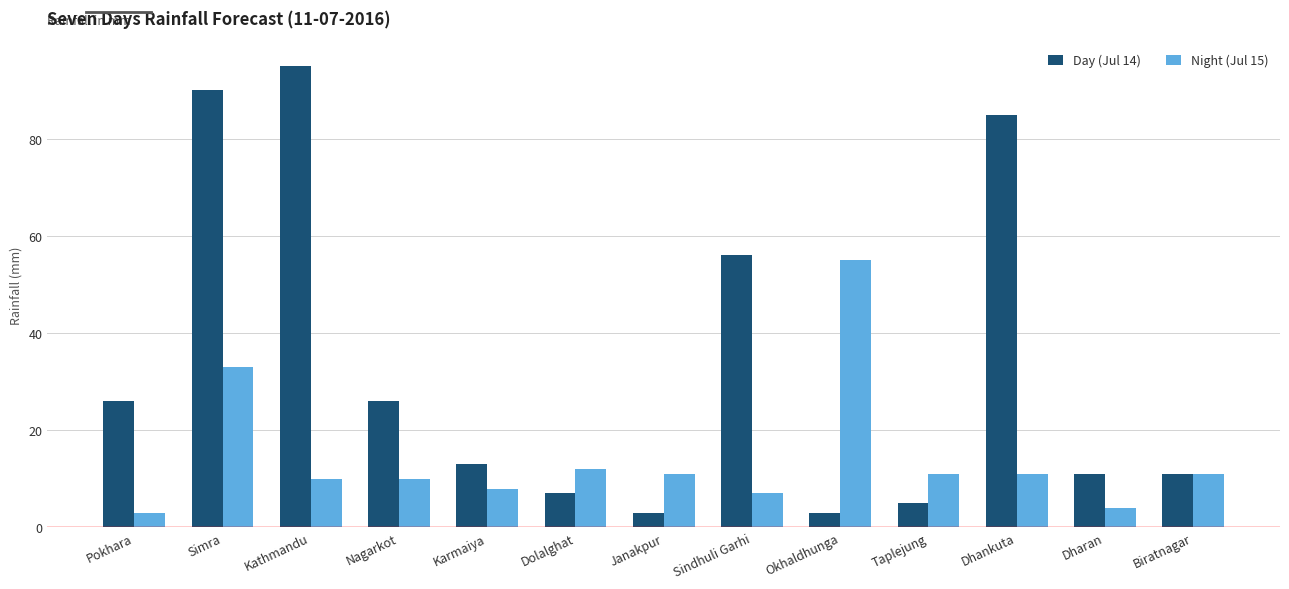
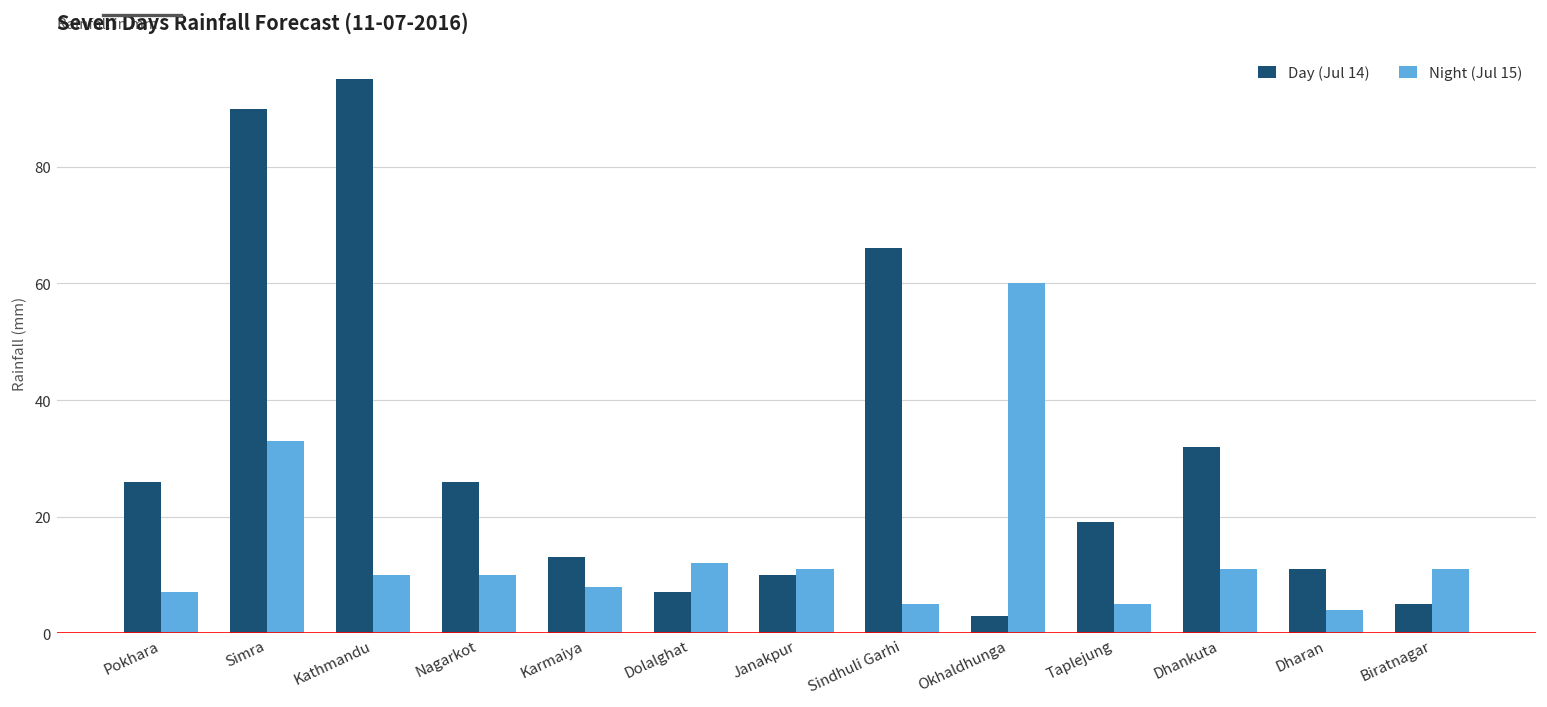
  {
    "Day (Jul 14)": {
      "Pokhara": 26,
      "Simra": 90,
      "Kathmandu": 95,
      "Nagarkot": 26,
      "Karmaiya": 13,
      "Dolalghat": 7,
-     "Janakpur": 3,
-     "Sindhuli Garhi": 56,
+     "Janakpur": 10,
+     "Sindhuli Garhi": 66,
      "Okhaldhunga": 3,
-     "Taplejung": 5,
-     "Dhankuta": 85,
+     "Taplejung": 19,
+     "Dhankuta": 32,
      "Dharan": 11,
-     "Biratnagar": 11
+     "Biratnagar": 5
    },
    "Night (Jul 15)": {
-     "Pokhara": 3,
+     "Pokhara": 7,
      "Simra": 33,
      "Kathmandu": 10,
      "Nagarkot": 10,
      "Karmaiya": 8,
      "Dolalghat": 12,
      "Janakpur": 11,
-     "Sindhuli Garhi": 7,
-     "Okhaldhunga": 55,
-     "Taplejung": 11,
+     "Sindhuli Garhi": 5,
+     "Okhaldhunga": 60,
+     "Taplejung": 5,
      "Dhankuta": 11,
      "Dharan": 4,
      "Biratnagar": 11
    }
  }
